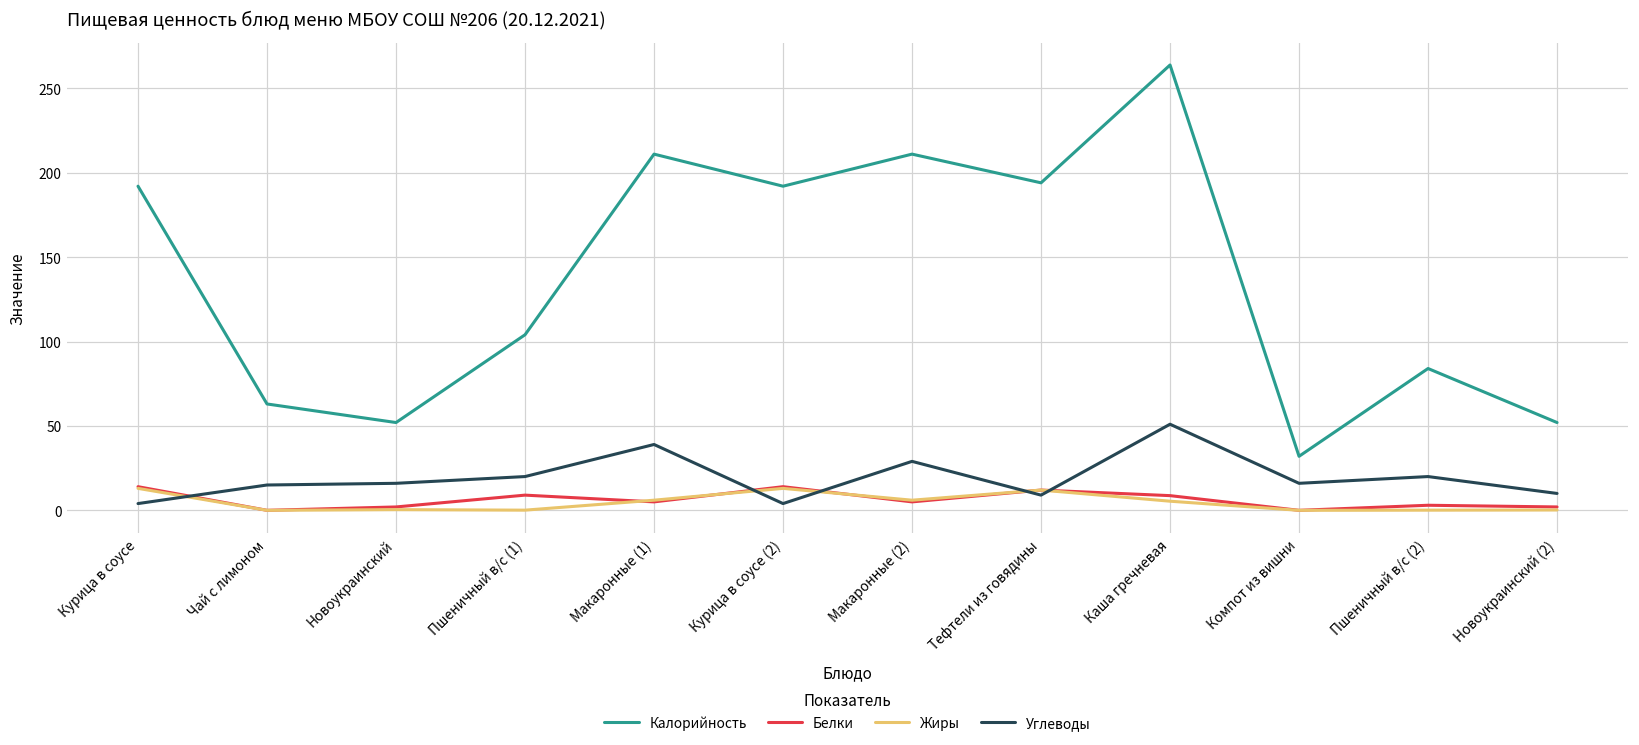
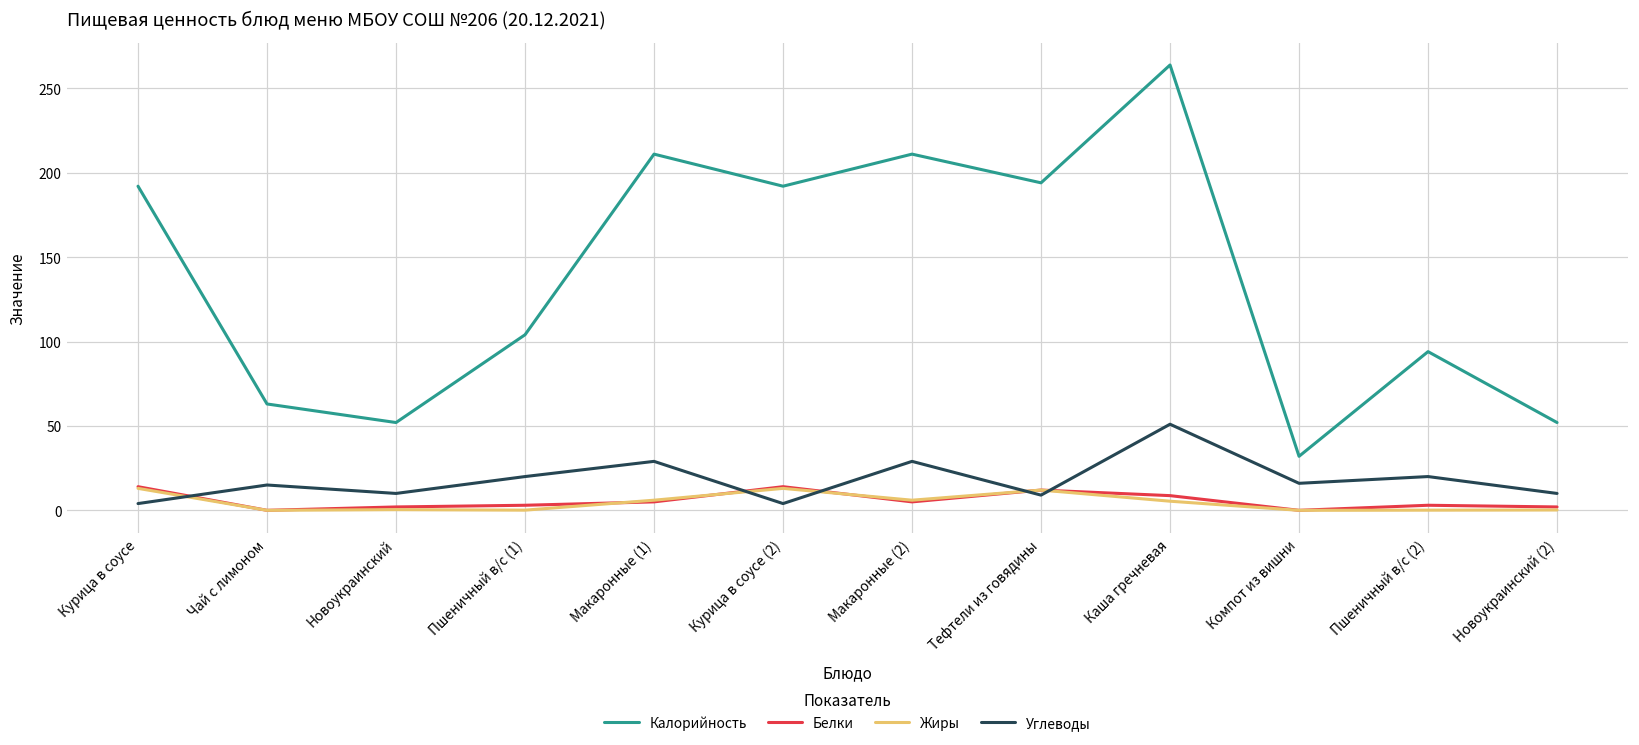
  {
    "Калорийность": {
      "Курица в соусе": 192,
      "Чай с лимоном": 63,
      "Новоукраинский": 52,
      "Пшеничный в/с (1)": 104,
      "Макаронные (1)": 211,
      "Курица в соусе (2)": 192,
      "Макаронные (2)": 211,
      "Тефтели из говядины": 194,
      "Каша гречневая": 264,
      "Компот из вишни": 32,
-     "Пшеничный в/с (2)": 84,
+     "Пшеничный в/с (2)": 94,
      "Новоукраинский (2)": 52
    },
    "Белки": {
-     "Пшеничный в/с (1)": 9,
+     "Пшеничный в/с (1)": 3,
      "Каша гречневая": 9,
      "Пшеничный в/с (2)": 3,
      "Новоукраинский (2)": 2
    },
    "Жиры": {
      "Пшеничный в/с (1)": 0,
      "Каша гречневая": 5,
      "Пшеничный в/с (2)": 0,
      "Новоукраинский (2)": 0
    },
    "Углеводы": {
      "Курица в соусе": 4,
      "Чай с лимоном": 15,
-     "Новоукраинский": 16,
+     "Новоукраинский": 10,
      "Пшеничный в/с (1)": 20,
-     "Макаронные (1)": 39,
+     "Макаронные (1)": 29,
      "Курица в соусе (2)": 4,
      "Макаронные (2)": 29,
      "Тефтели из говядины": 9,
      "Каша гречневая": 51,
      "Компот из вишни": 16,
      "Пшеничный в/с (2)": 20,
      "Новоукраинский (2)": 10
    }
  }
